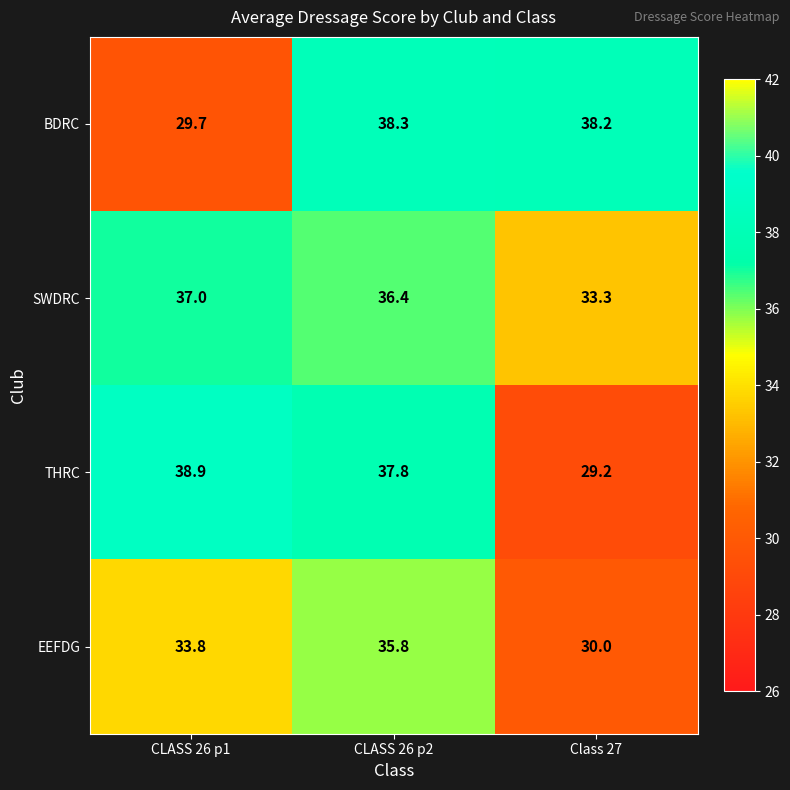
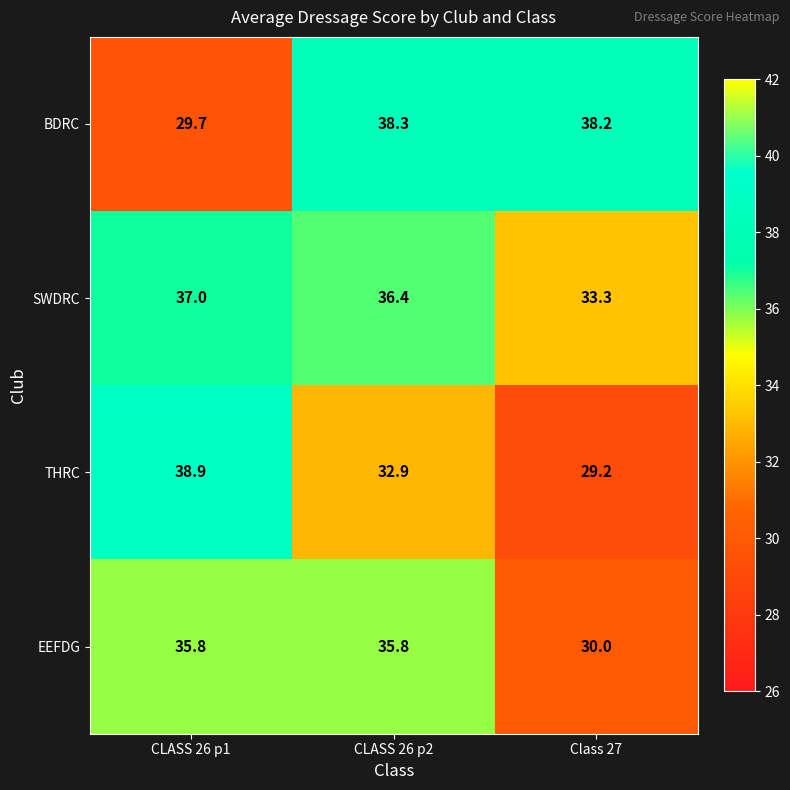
  {
    "BDRC": {
      "CLASS 26 p1": 29.7,
      "CLASS 26 p2": 38.3,
      "Class 27": 38.2
    },
    "SWDRC": {
      "CLASS 26 p1": 37.0,
      "CLASS 26 p2": 36.4,
      "Class 27": 33.3
    },
    "THRC": {
      "CLASS 26 p1": 38.9,
-     "CLASS 26 p2": 37.8,
+     "CLASS 26 p2": 32.9,
      "Class 27": 29.2
    },
    "EEFDG": {
-     "CLASS 26 p1": 33.8,
+     "CLASS 26 p1": 35.8,
      "CLASS 26 p2": 35.8,
      "Class 27": 30.0
    }
  }
